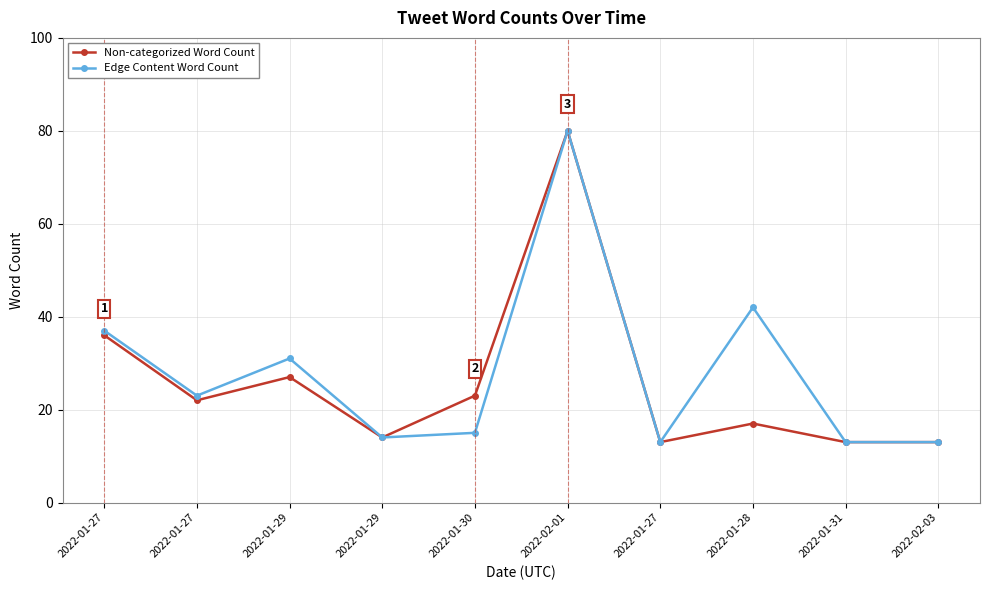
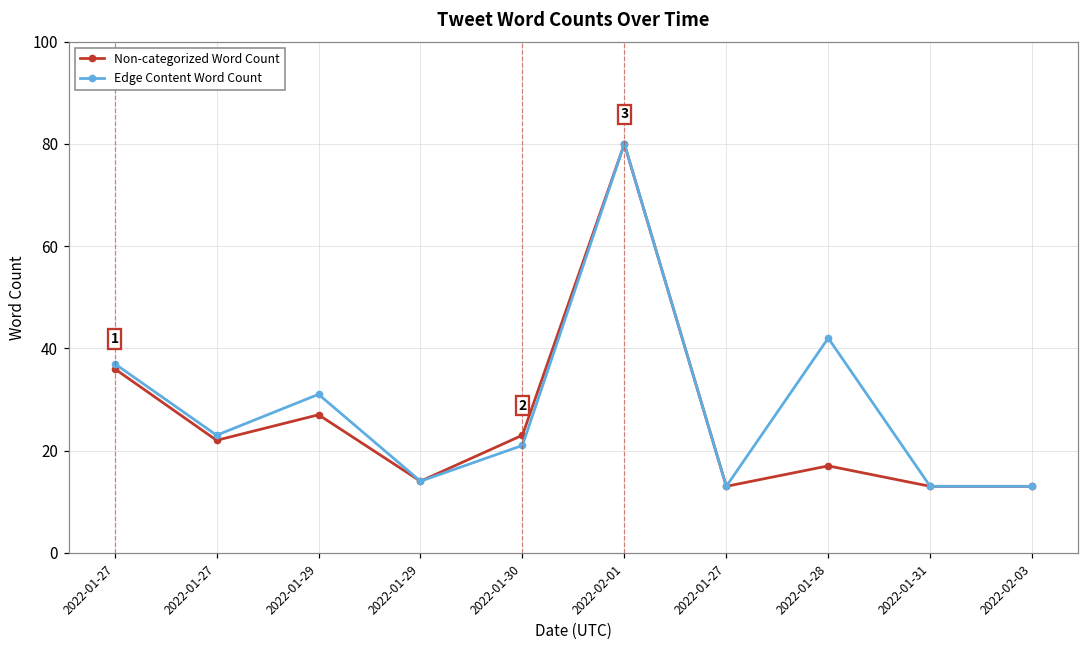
  {
    "Non-categorized Word Count": {
      "2022-01-28": 17
    },
    "Edge Content Word Count": {
-     "2022-01-30": 15,
+     "2022-01-30": 21,
      "2022-01-28": 42
    }
  }
